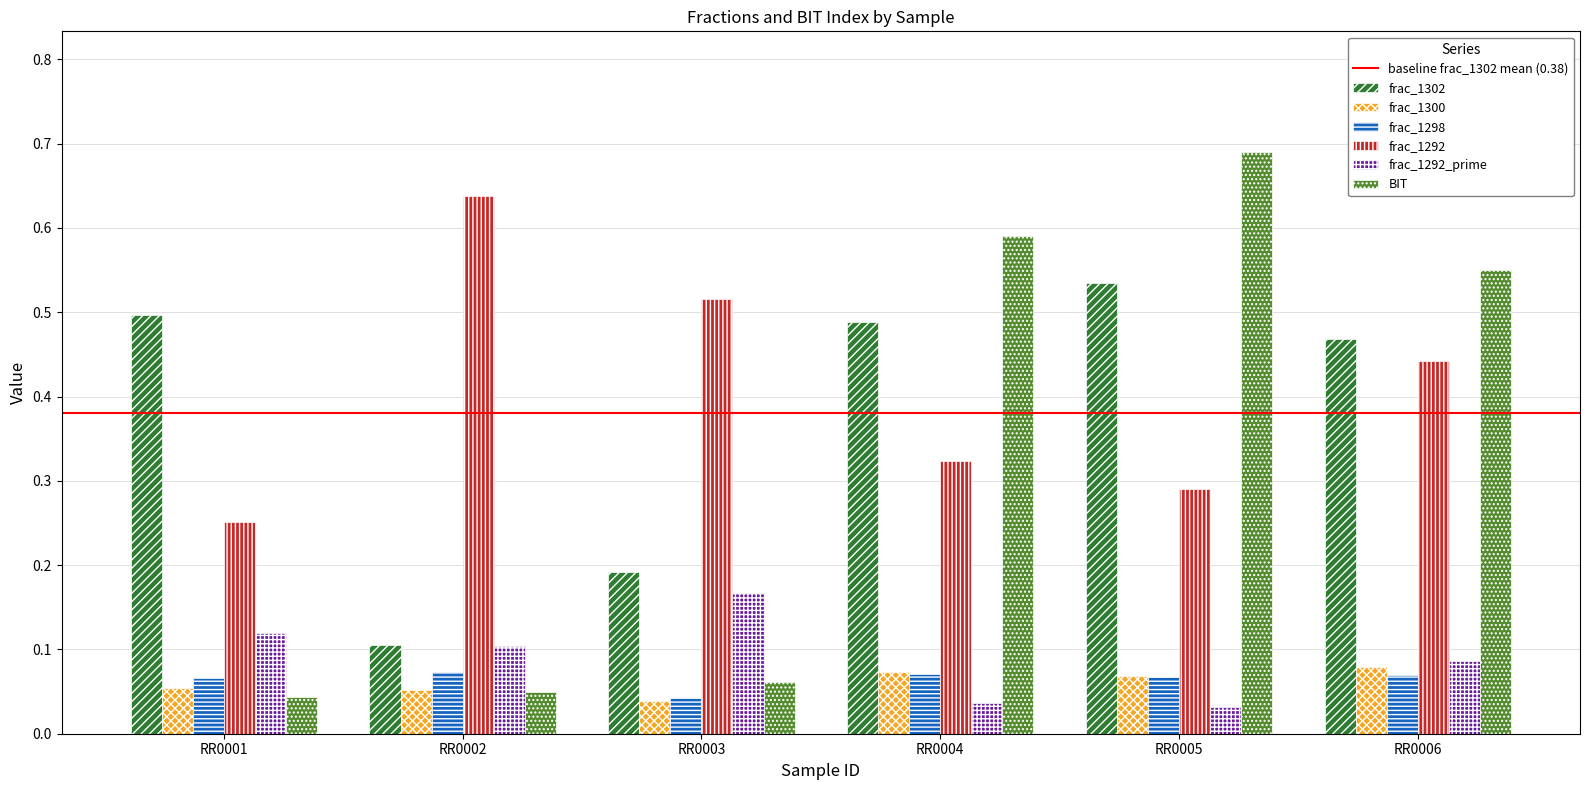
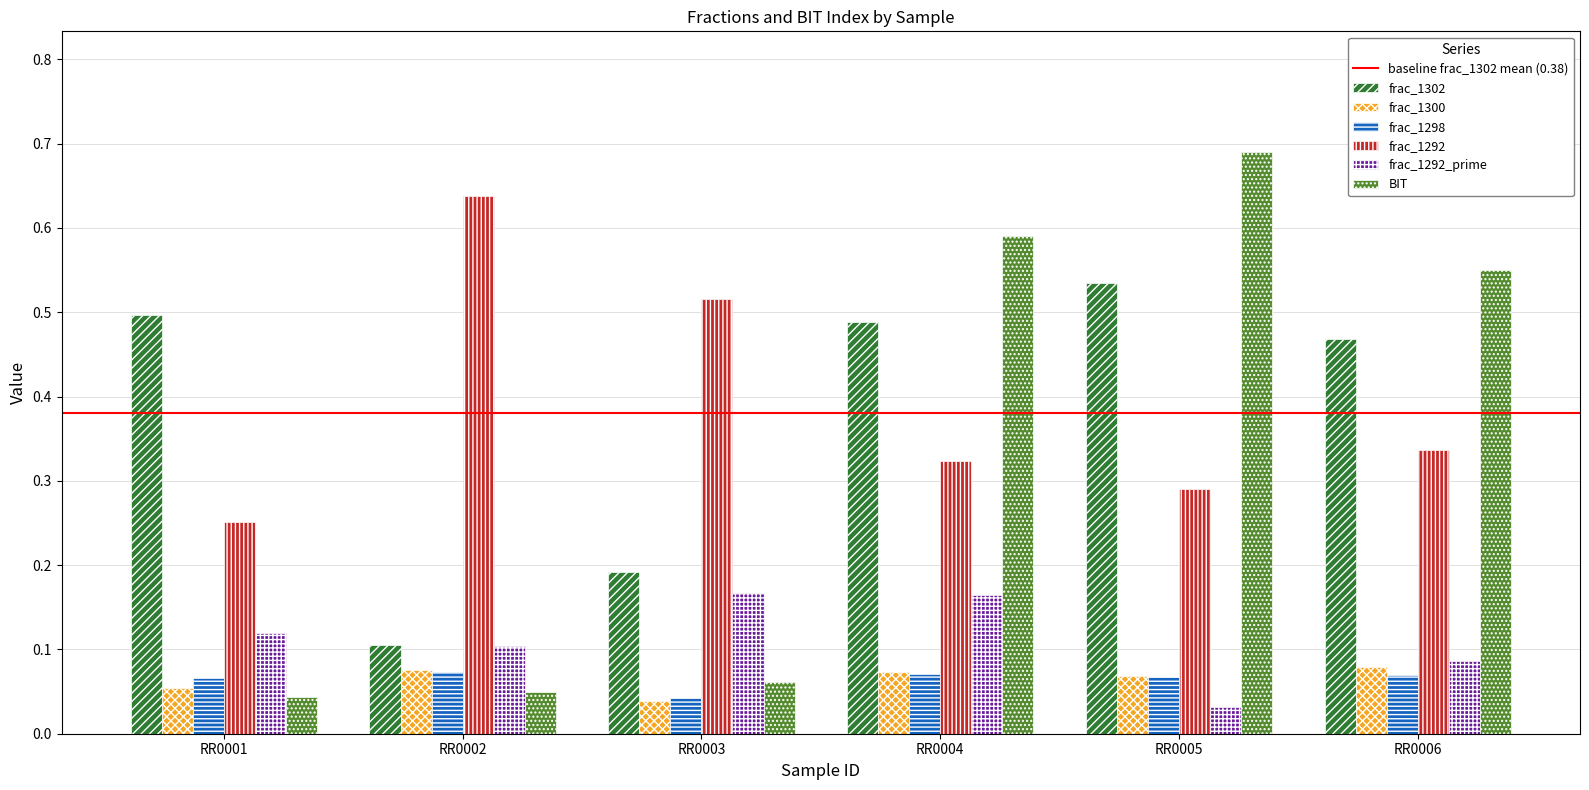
  {
    "frac_1300": {
      "RR0001": 0.05,
-     "RR0002": 0.05,
+     "RR0002": 0.08,
      "RR0003": 0.04,
      "RR0004": 0.07,
      "RR0005": 0.07,
      "RR0006": 0.08
    },
    "frac_1298": {
      "RR0001": 0.07,
      "RR0002": 0.07,
      "RR0003": 0.04,
      "RR0004": 0.07,
      "RR0005": 0.07,
      "RR0006": 0.07
    },
    "frac_1292": {
      "RR0001": 0.25,
      "RR0002": 0.64,
      "RR0003": 0.52,
      "RR0004": 0.32,
      "RR0005": 0.29,
-     "RR0006": 0.44
+     "RR0006": 0.34
    },
    "frac_1292_prime": {
      "RR0001": 0.12,
      "RR0002": 0.10,
      "RR0003": 0.17,
-     "RR0004": 0.04,
+     "RR0004": 0.17,
      "RR0005": 0.03,
      "RR0006": 0.09
    }
  }
